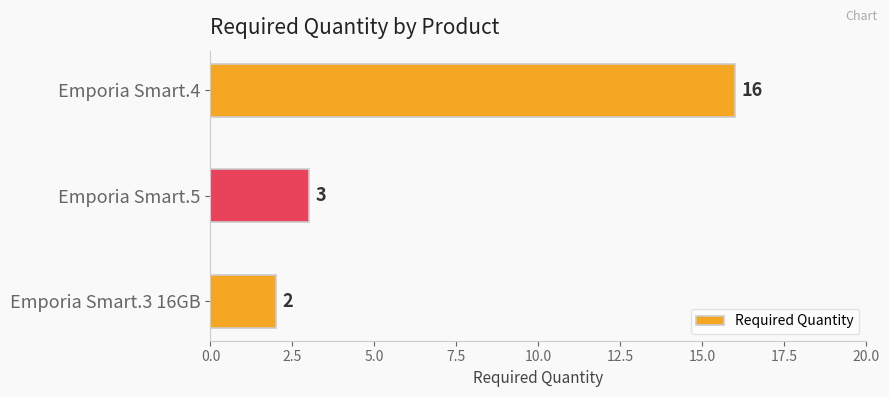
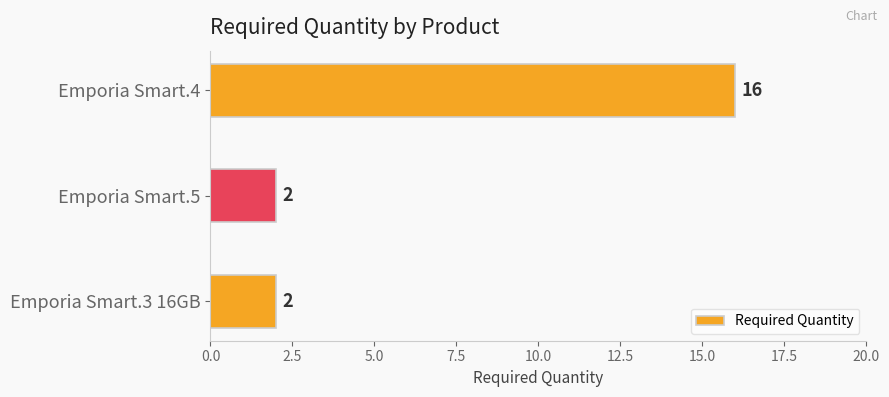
  {
    "Emporia Smart.4": 16,
-   "Emporia Smart.5": 3,
+   "Emporia Smart.5": 2,
    "Emporia Smart.3 16GB": 2
  }
